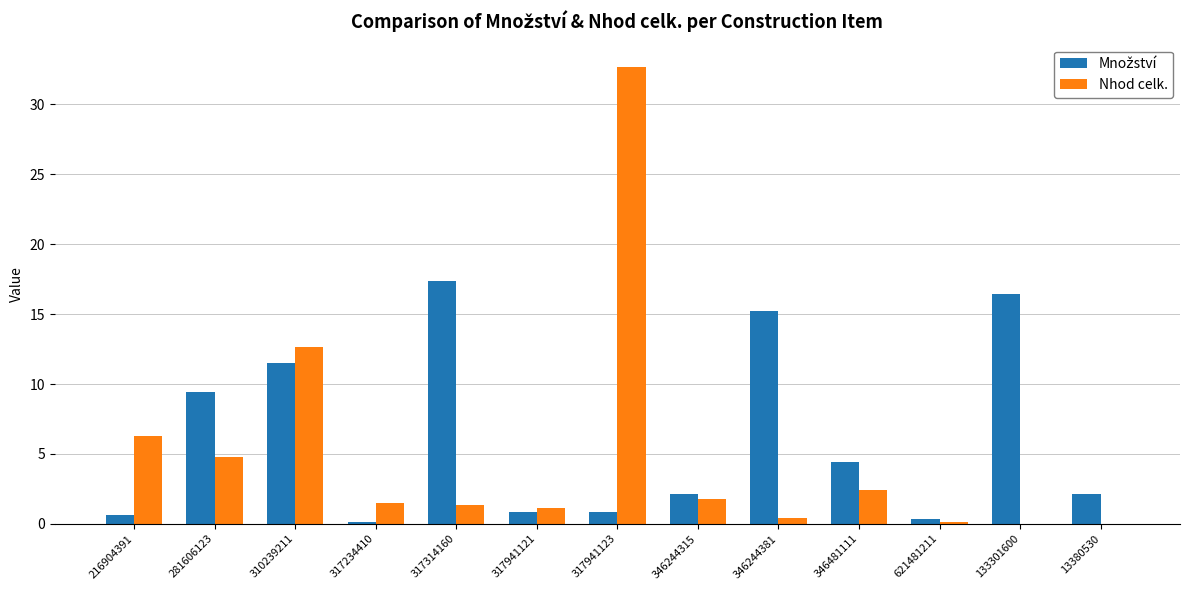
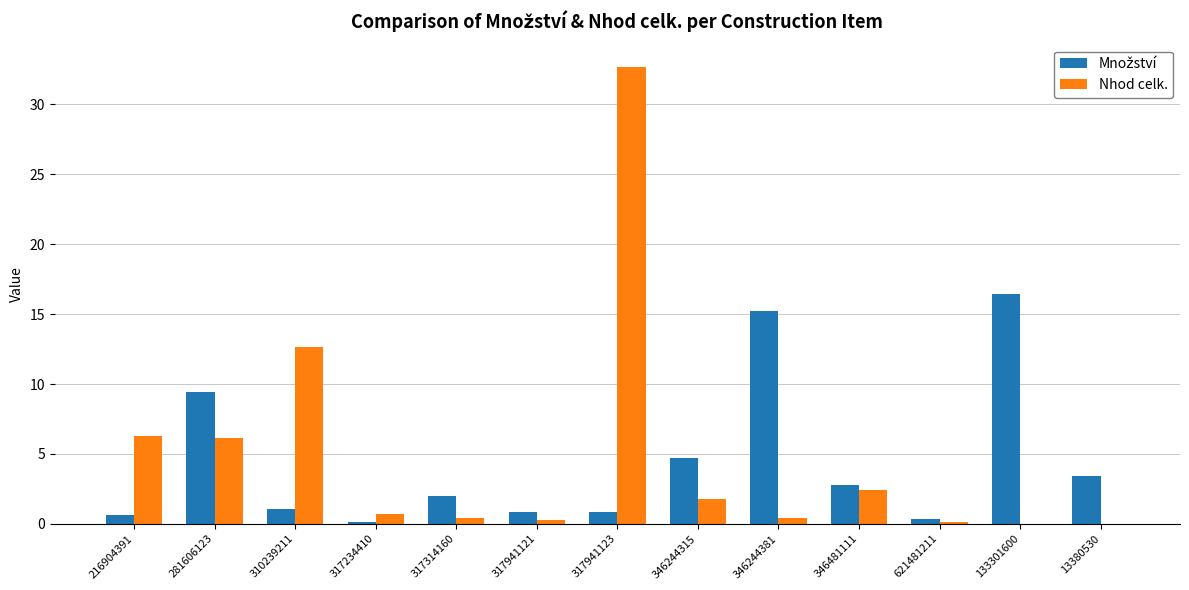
  {
    "Množství": {
      "216904391": 0.6,
      "281606123": 9.4,
-     "310239211": 11.5,
-     "317314160": 17.4,
+     "310239211": 1.1,
+     "317314160": 2.0,
      "317941121": 0.8,
      "317941123": 0.8,
-     "346244315": 2.2,
+     "346244315": 4.7,
      "346244381": 15.3,
-     "346481111": 4.4,
+     "346481111": 2.8,
      "621481211": 0.4,
      "133301600": 16.5,
-     "13380530": 2.1
+     "13380530": 3.4
    },
    "Nhod celk.": {
      "216904391": 6.3,
-     "281606123": 4.8,
+     "281606123": 6.2,
      "310239211": 12.6,
-     "317234410": 1.5,
-     "317314160": 1.4,
-     "317941121": 1.1,
+     "317234410": 0.7,
+     "317314160": 0.4,
+     "317941121": 0.2,
      "317941123": 32.7,
      "346244315": 1.8,
      "346244381": 0.4,
      "346481111": 2.5,
      "133301600": 0.0,
      "13380530": 0.0
    }
  }
